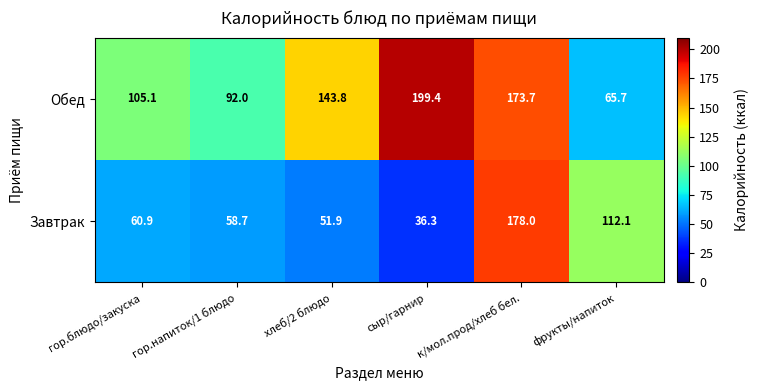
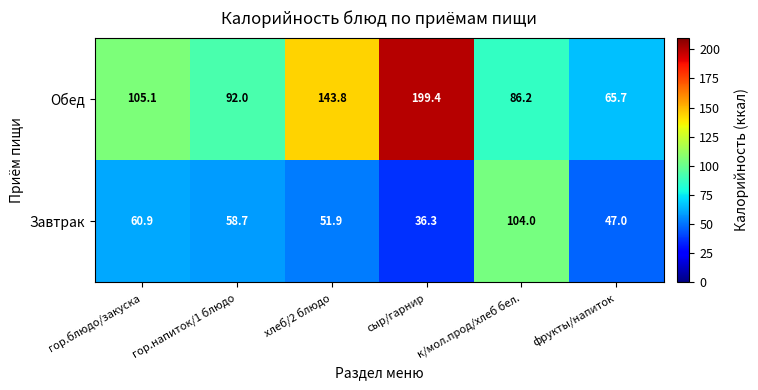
  {
    "Обед": {
      "гор.блюдо/закуска": 105.1,
      "гор.напиток/1 блюдо": 92.0,
      "хлеб/2 блюдо": 143.8,
      "сыр/гарнир": 199.4,
-     "к/мол.прод/хлеб бел.": 173.7,
+     "к/мол.прод/хлеб бел.": 86.2,
      "фрукты/напиток": 65.7
    },
    "Завтрак": {
      "гор.блюдо/закуска": 60.9,
      "гор.напиток/1 блюдо": 58.7,
      "хлеб/2 блюдо": 51.9,
      "сыр/гарнир": 36.3,
-     "к/мол.прод/хлеб бел.": 178.0,
-     "фрукты/напиток": 112.1
+     "к/мол.прод/хлеб бел.": 104.0,
+     "фрукты/напиток": 47.0
    }
  }
